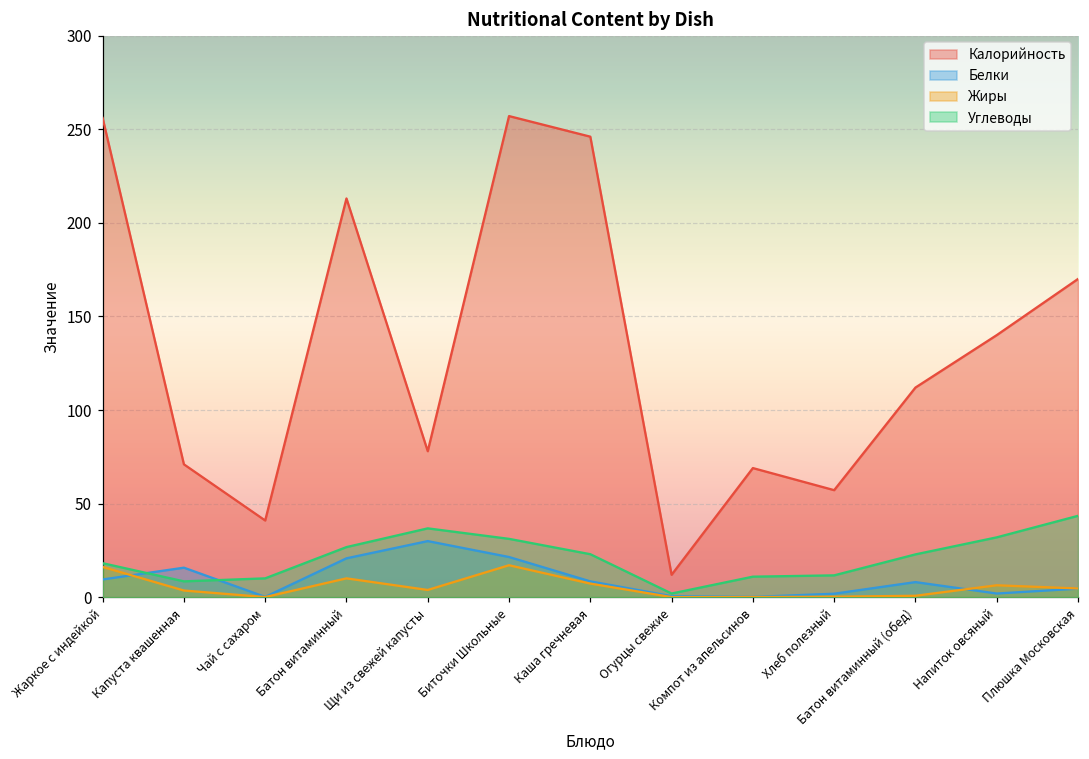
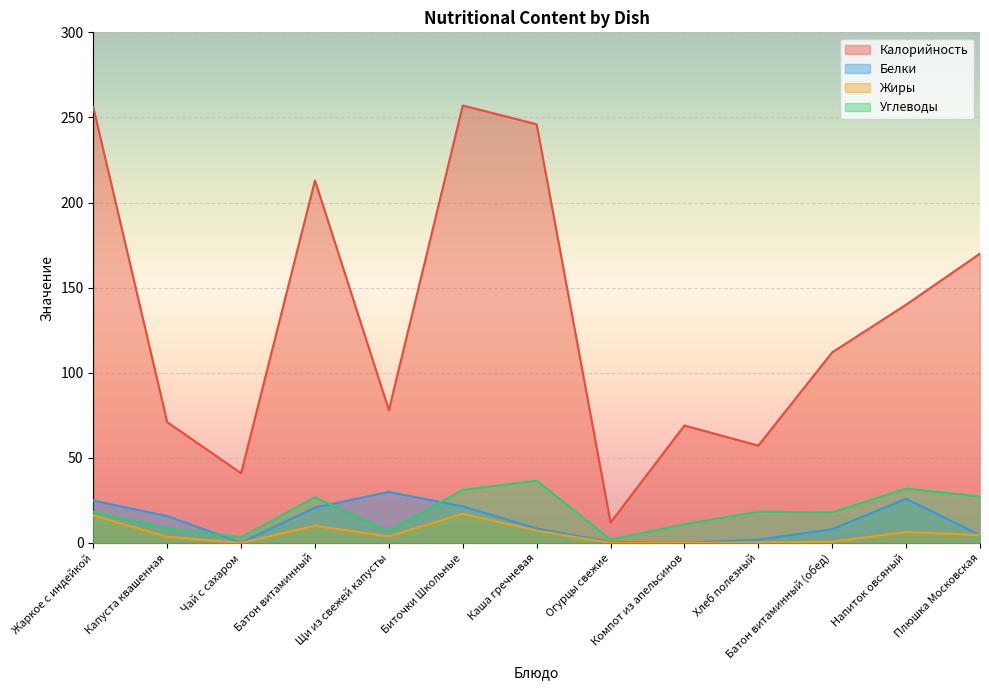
  {
    "Белки": {
-     "Жаркое с индейкой": 10,
+     "Жаркое с индейкой": 25,
      "Капуста квашенная": 16,
      "Батон витаминный": 21,
      "Щи из свежей капусты": 30,
      "Биточки Школьные": 22,
      "Хлеб полезный": 2,
      "Батон витаминный (обед)": 8,
-     "Напиток овсяный": 2
+     "Напиток овсяный": 26
    },
    "Углеводы": {
      "Жаркое с индейкой": 18,
      "Капуста квашенная": 9,
-     "Чай с сахаром": 10,
+     "Чай с сахаром": 3,
      "Батон витаминный": 27,
-     "Щи из свежей капусты": 37,
+     "Щи из свежей капусты": 7,
      "Биточки Школьные": 31,
-     "Каша гречневая": 23,
+     "Каша гречневая": 37,
      "Компот из апельсинов": 11,
-     "Хлеб полезный": 12,
-     "Батон витаминный (обед)": 23,
+     "Хлеб полезный": 18,
+     "Батон витаминный (обед)": 18,
      "Напиток овсяный": 32,
-     "Плюшка Московская": 44
+     "Плюшка Московская": 27
    }
  }
